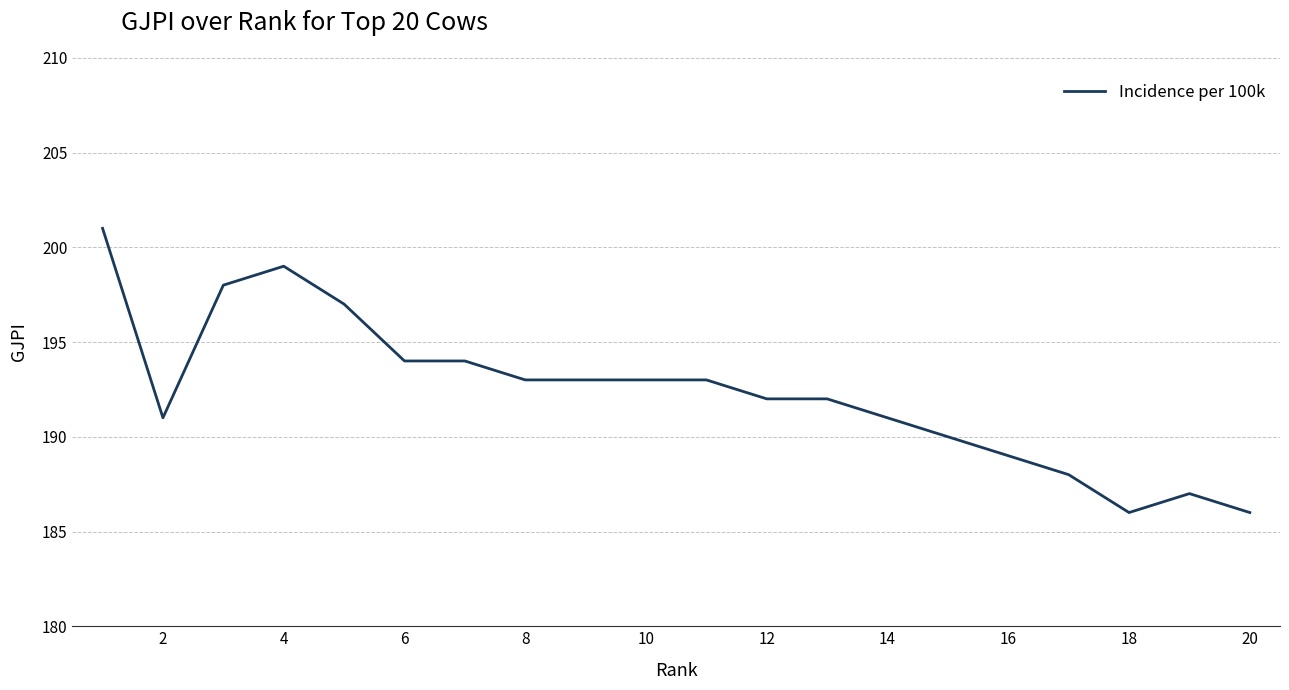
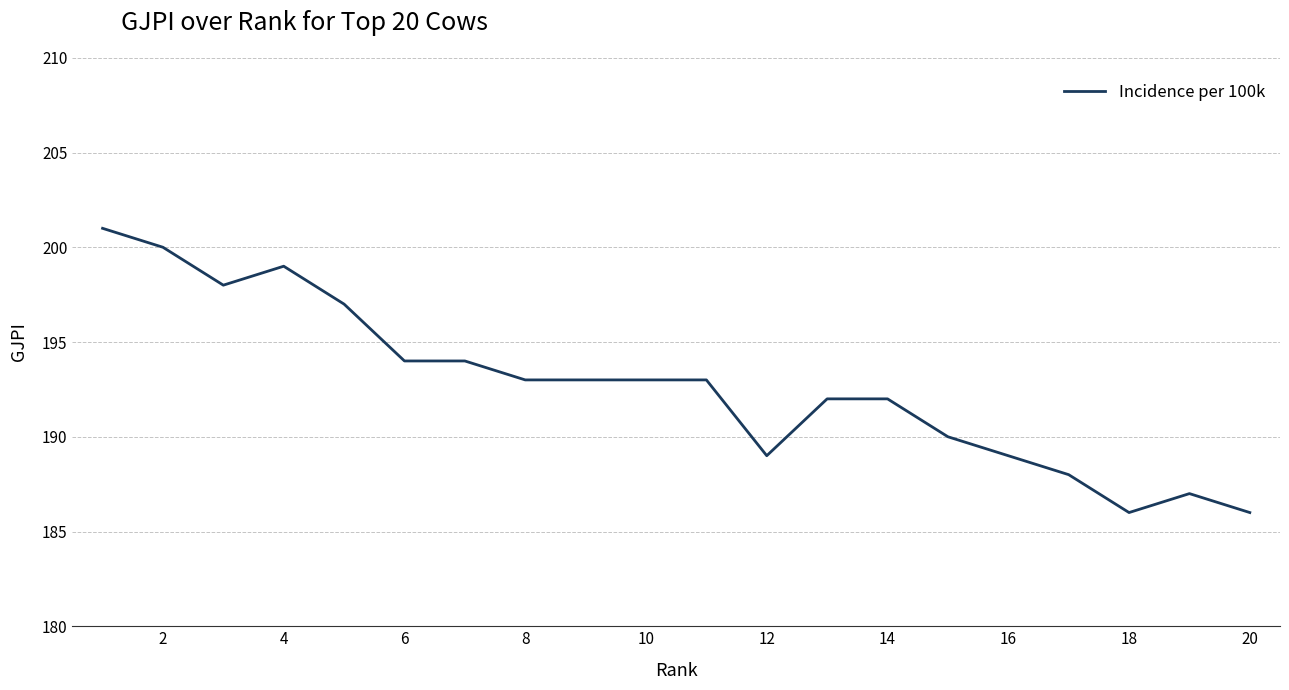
  {
-   "2": 191,
+   "2": 200,
    "4": 199,
    "6": 194,
    "8": 193,
    "10": 193,
-   "12": 192,
-   "14": 191,
+   "12": 189,
+   "14": 192,
    "16": 189,
    "18": 186,
    "20": 186
  }
